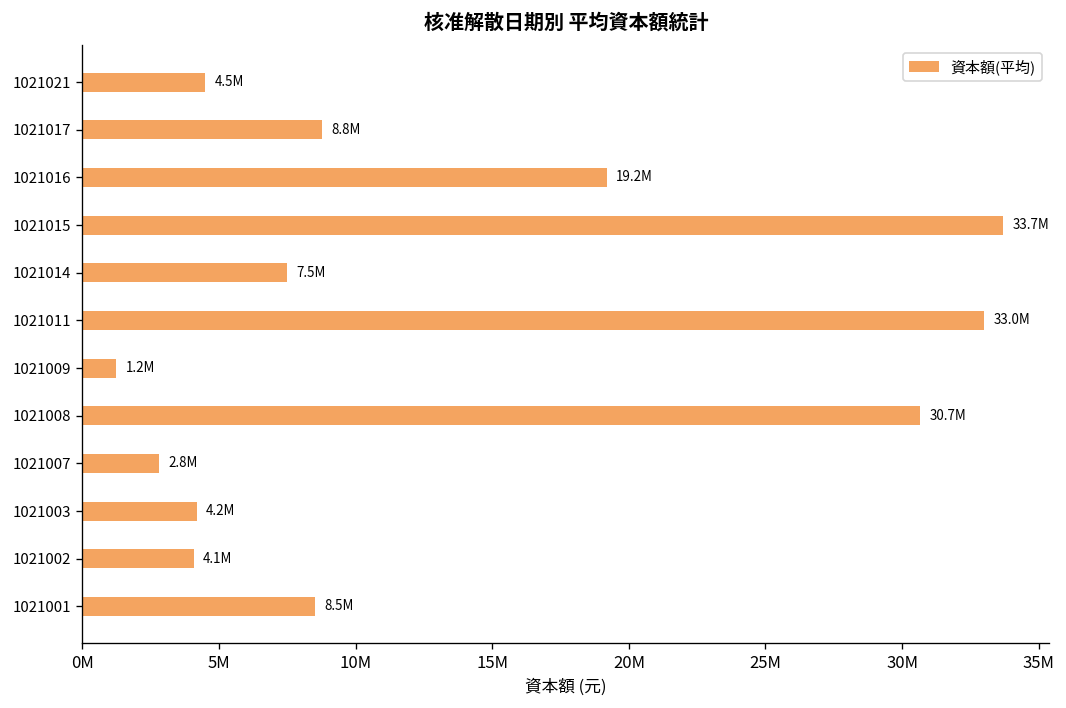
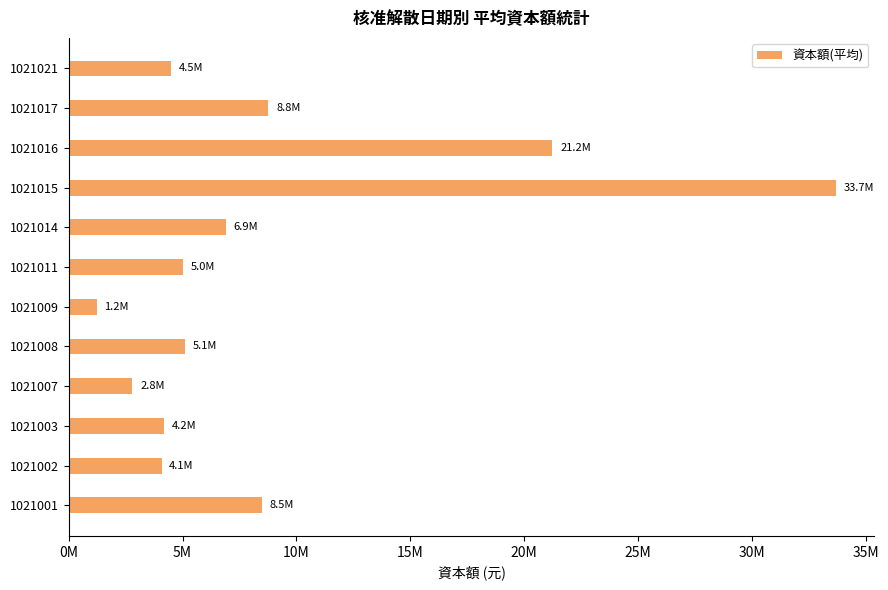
  {
    "1021021": "4.5M",
    "1021017": "8.8M",
-   "1021016": "19.2M",
+   "1021016": "21.2M",
    "1021015": "33.7M",
-   "1021014": "7.5M",
-   "1021011": "33.0M",
+   "1021014": "6.9M",
+   "1021011": "5.0M",
    "1021009": "1.2M",
-   "1021008": "30.7M",
+   "1021008": "5.1M",
    "1021007": "2.8M",
    "1021003": "4.2M",
    "1021002": "4.1M",
    "1021001": "8.5M"
  }
